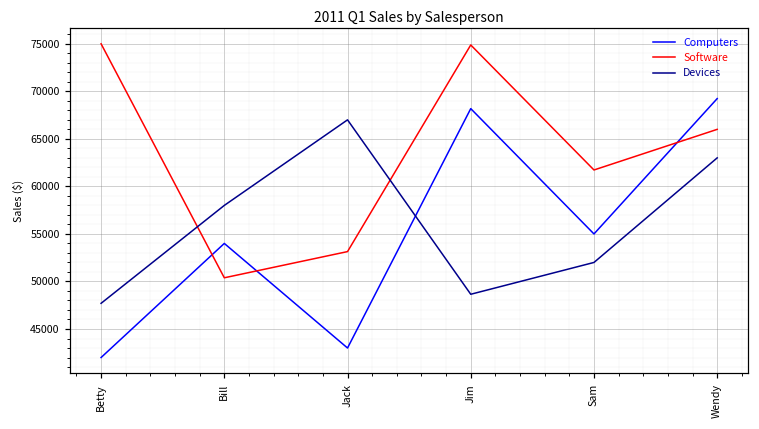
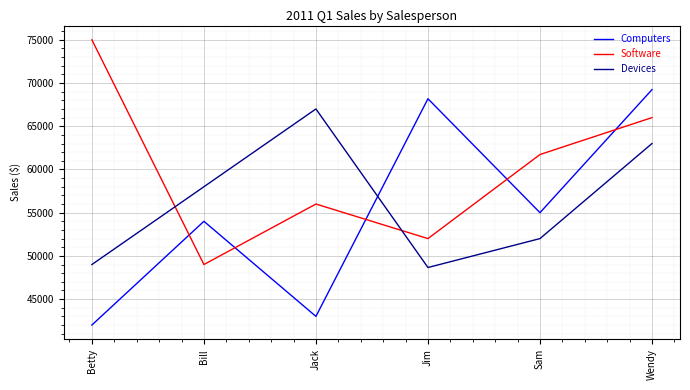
  {
    "Computers": {
      "Betty": 42000,
      "Bill": 54000,
      "Jack": 43000,
      "Jim": 68000,
      "Sam": 55000,
      "Wendy": 69000
    },
    "Software": {
      "Betty": 75000,
-     "Bill": 50000,
-     "Jack": 53000,
-     "Jim": 75000,
+     "Bill": 49000,
+     "Jack": 56000,
+     "Jim": 52000,
      "Sam": 62000,
      "Wendy": 66000
    },
    "Devices": {
-     "Betty": 48000,
+     "Betty": 49000,
      "Bill": 58000,
      "Jack": 67000,
      "Jim": 49000,
      "Sam": 52000,
      "Wendy": 63000
    }
  }
